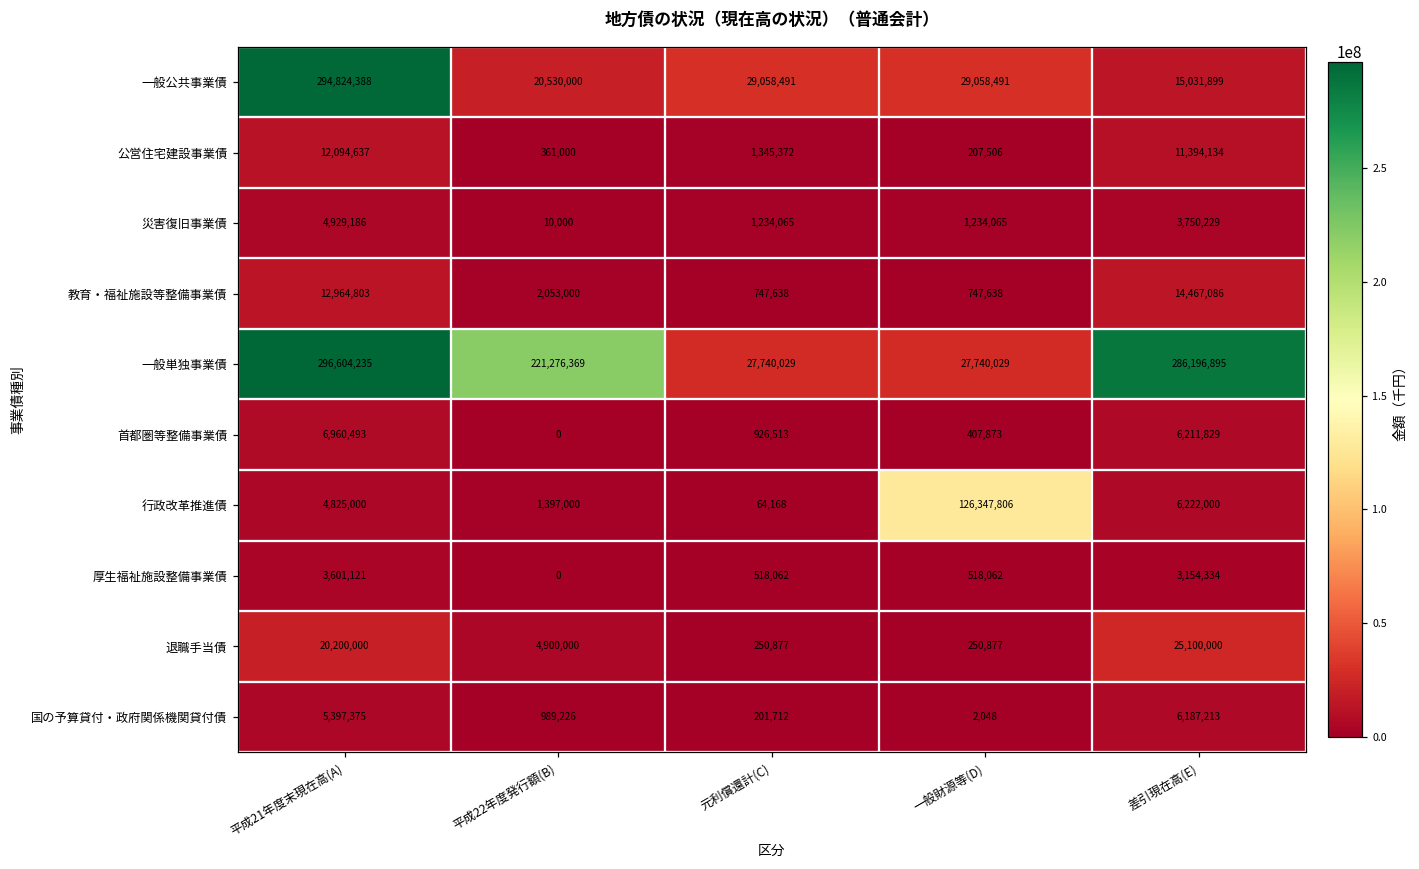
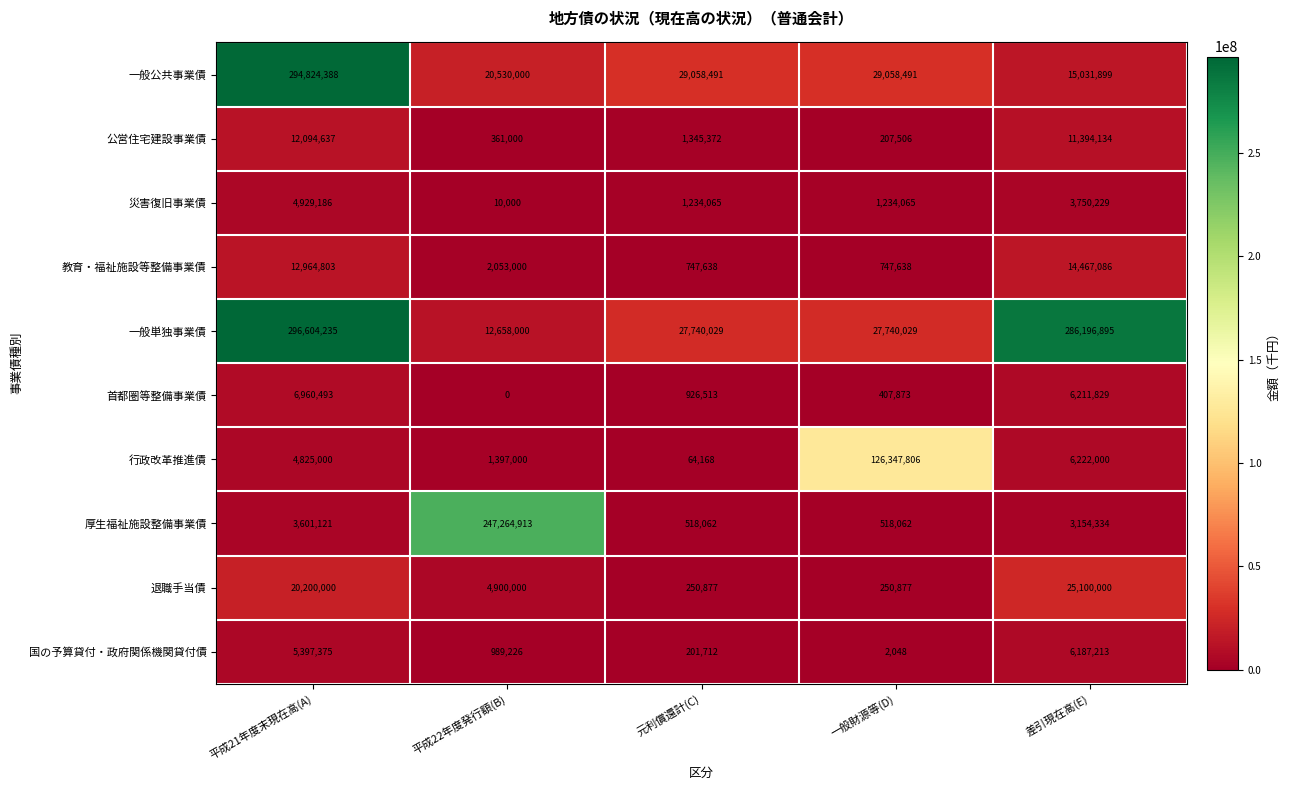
  {
    "一般公共事業債": {
      "平成21年度末現在高(A)": "294,824,388",
      "平成22年度発行額(B)": "20,530,000",
      "元利償還計(C)": "29,058,491",
      "一般財源等(D)": "29,058,491",
      "差引現在高(E)": "15,031,899"
    },
    "公営住宅建設事業債": {
      "平成21年度末現在高(A)": "12,094,637",
      "平成22年度発行額(B)": "361,000",
      "元利償還計(C)": "1,345,372",
      "一般財源等(D)": "207,506",
      "差引現在高(E)": "11,394,134"
    },
    "災害復旧事業債": {
      "平成21年度末現在高(A)": "4,929,186",
      "平成22年度発行額(B)": "10,000",
      "元利償還計(C)": "1,234,065",
      "一般財源等(D)": "1,234,065",
      "差引現在高(E)": "3,750,229"
    },
    "教育・福祉施設等整備事業債": {
      "平成21年度末現在高(A)": "12,964,803",
      "平成22年度発行額(B)": "2,053,000",
      "元利償還計(C)": "747,638",
      "一般財源等(D)": "747,638",
      "差引現在高(E)": "14,467,086"
    },
    "一般単独事業債": {
      "平成21年度末現在高(A)": "296,604,235",
-     "平成22年度発行額(B)": "221,276,369",
+     "平成22年度発行額(B)": "12,658,000",
      "元利償還計(C)": "27,740,029",
      "一般財源等(D)": "27,740,029",
      "差引現在高(E)": "286,196,895"
    },
    "首都圏等整備事業債": {
      "平成21年度末現在高(A)": "6,960,493",
      "平成22年度発行額(B)": "0",
      "元利償還計(C)": "926,513",
      "一般財源等(D)": "407,873",
      "差引現在高(E)": "6,211,829"
    },
    "行政改革推進債": {
      "平成21年度末現在高(A)": "4,825,000",
      "平成22年度発行額(B)": "1,397,000",
      "元利償還計(C)": "64,168",
      "一般財源等(D)": "126,347,806",
      "差引現在高(E)": "6,222,000"
    },
    "厚生福祉施設整備事業債": {
      "平成21年度末現在高(A)": "3,601,121",
-     "平成22年度発行額(B)": "0",
+     "平成22年度発行額(B)": "247,264,913",
      "元利償還計(C)": "518,062",
      "一般財源等(D)": "518,062",
      "差引現在高(E)": "3,154,334"
    },
    "退職手当債": {
      "平成21年度末現在高(A)": "20,200,000",
      "平成22年度発行額(B)": "4,900,000",
      "元利償還計(C)": "250,877",
      "一般財源等(D)": "250,877",
      "差引現在高(E)": "25,100,000"
    },
    "国の予算貸付・政府関係機関貸付債": {
      "平成21年度末現在高(A)": "5,397,375",
      "平成22年度発行額(B)": "989,226",
      "元利償還計(C)": "201,712",
      "一般財源等(D)": "2,048",
      "差引現在高(E)": "6,187,213"
    }
  }
